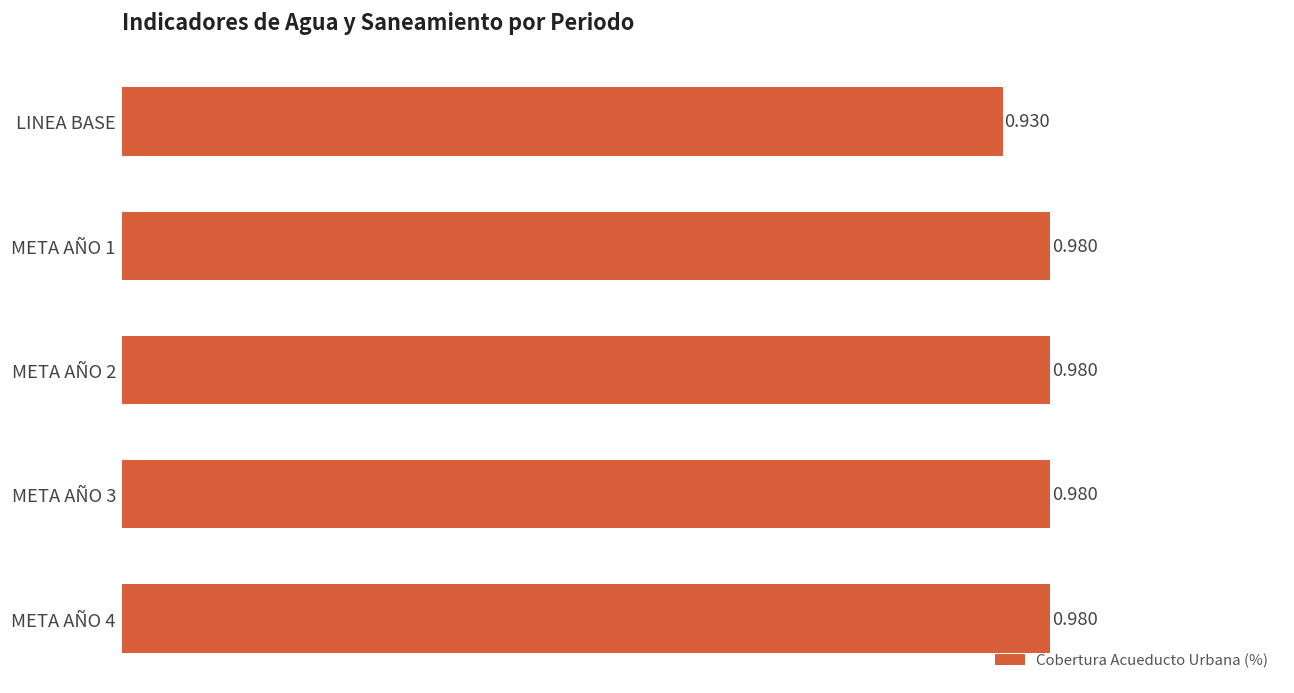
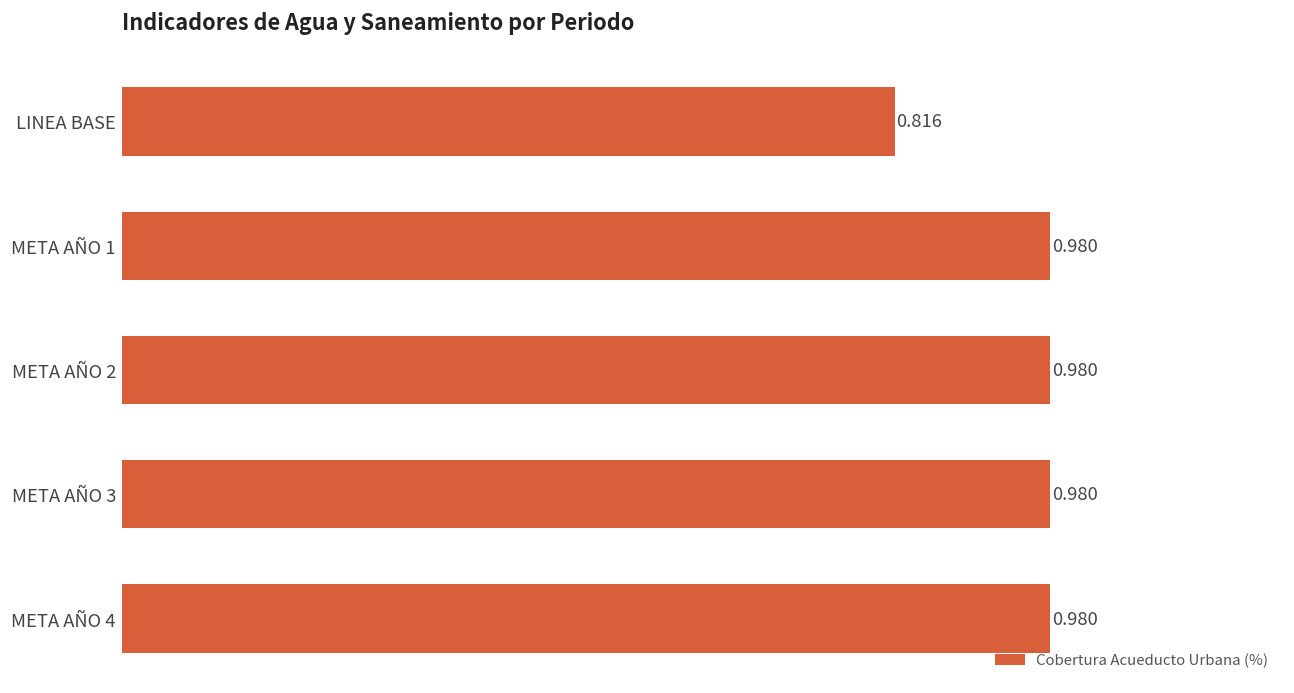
  {
-   "LINEA BASE": 0.930,
+   "LINEA BASE": 0.816,
    "META AÑO 1": 0.980,
    "META AÑO 2": 0.980,
    "META AÑO 3": 0.980,
    "META AÑO 4": 0.980
  }
